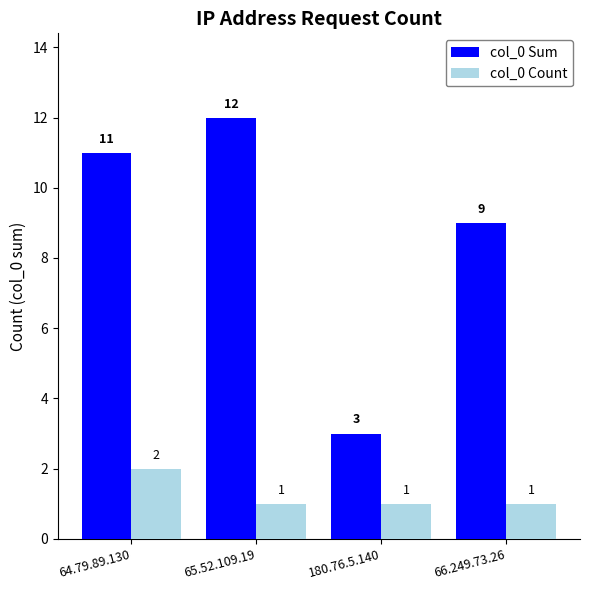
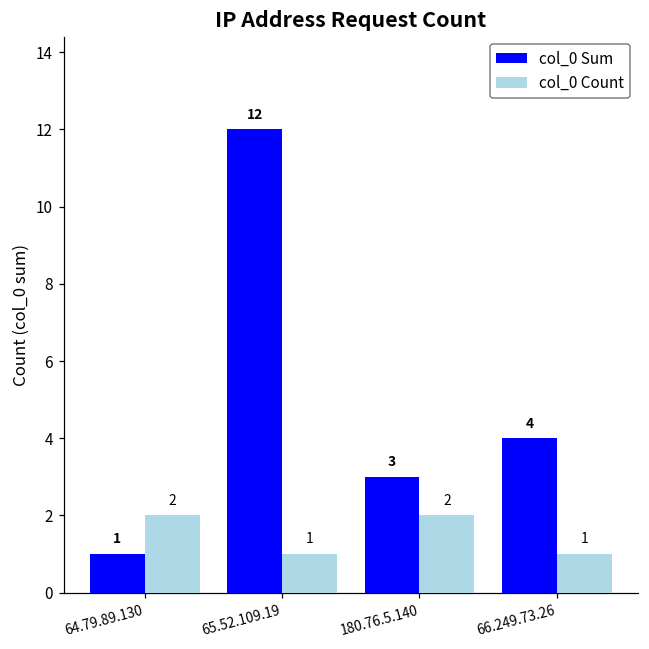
  {
    "col_0 Sum": {
-     "64.79.89.130": 11,
+     "64.79.89.130": 1,
      "65.52.109.19": 12,
      "180.76.5.140": 3,
-     "66.249.73.26": 9
+     "66.249.73.26": 4
    },
    "col_0 Count": {
      "64.79.89.130": 2,
      "65.52.109.19": 1,
-     "180.76.5.140": 1,
+     "180.76.5.140": 2,
      "66.249.73.26": 1
    }
  }
